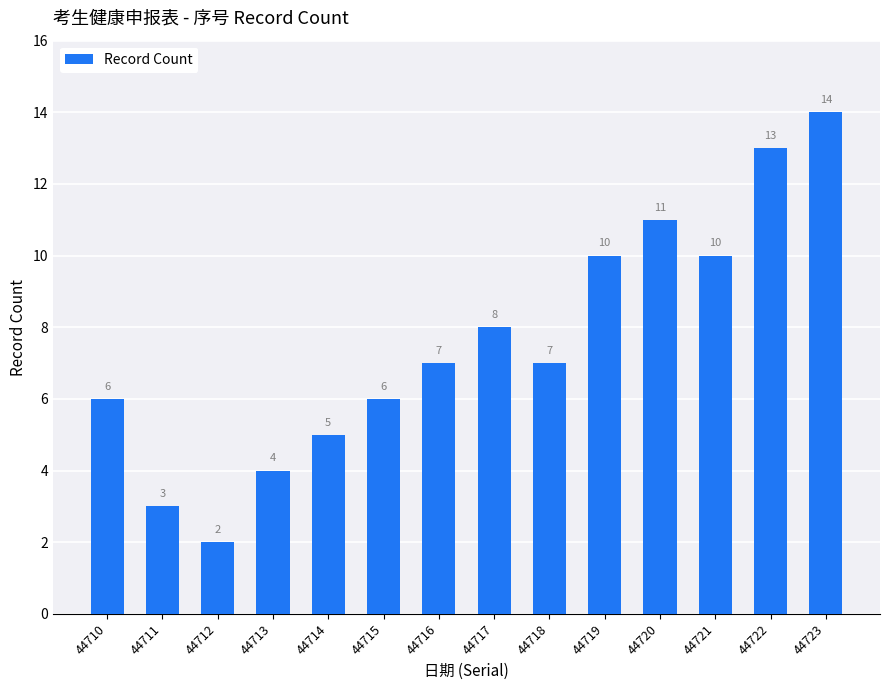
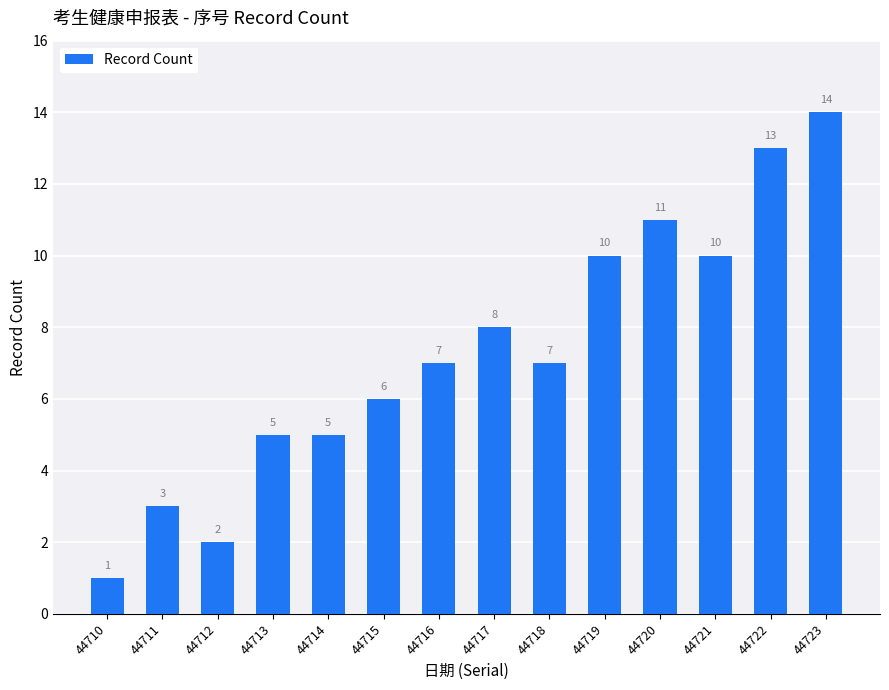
  {
-   "44710": 6,
+   "44710": 1,
    "44711": 3,
    "44712": 2,
-   "44713": 4,
+   "44713": 5,
    "44714": 5,
    "44715": 6,
    "44716": 7,
    "44717": 8,
    "44718": 7,
    "44719": 10,
    "44720": 11,
    "44721": 10,
    "44722": 13,
    "44723": 14
  }
